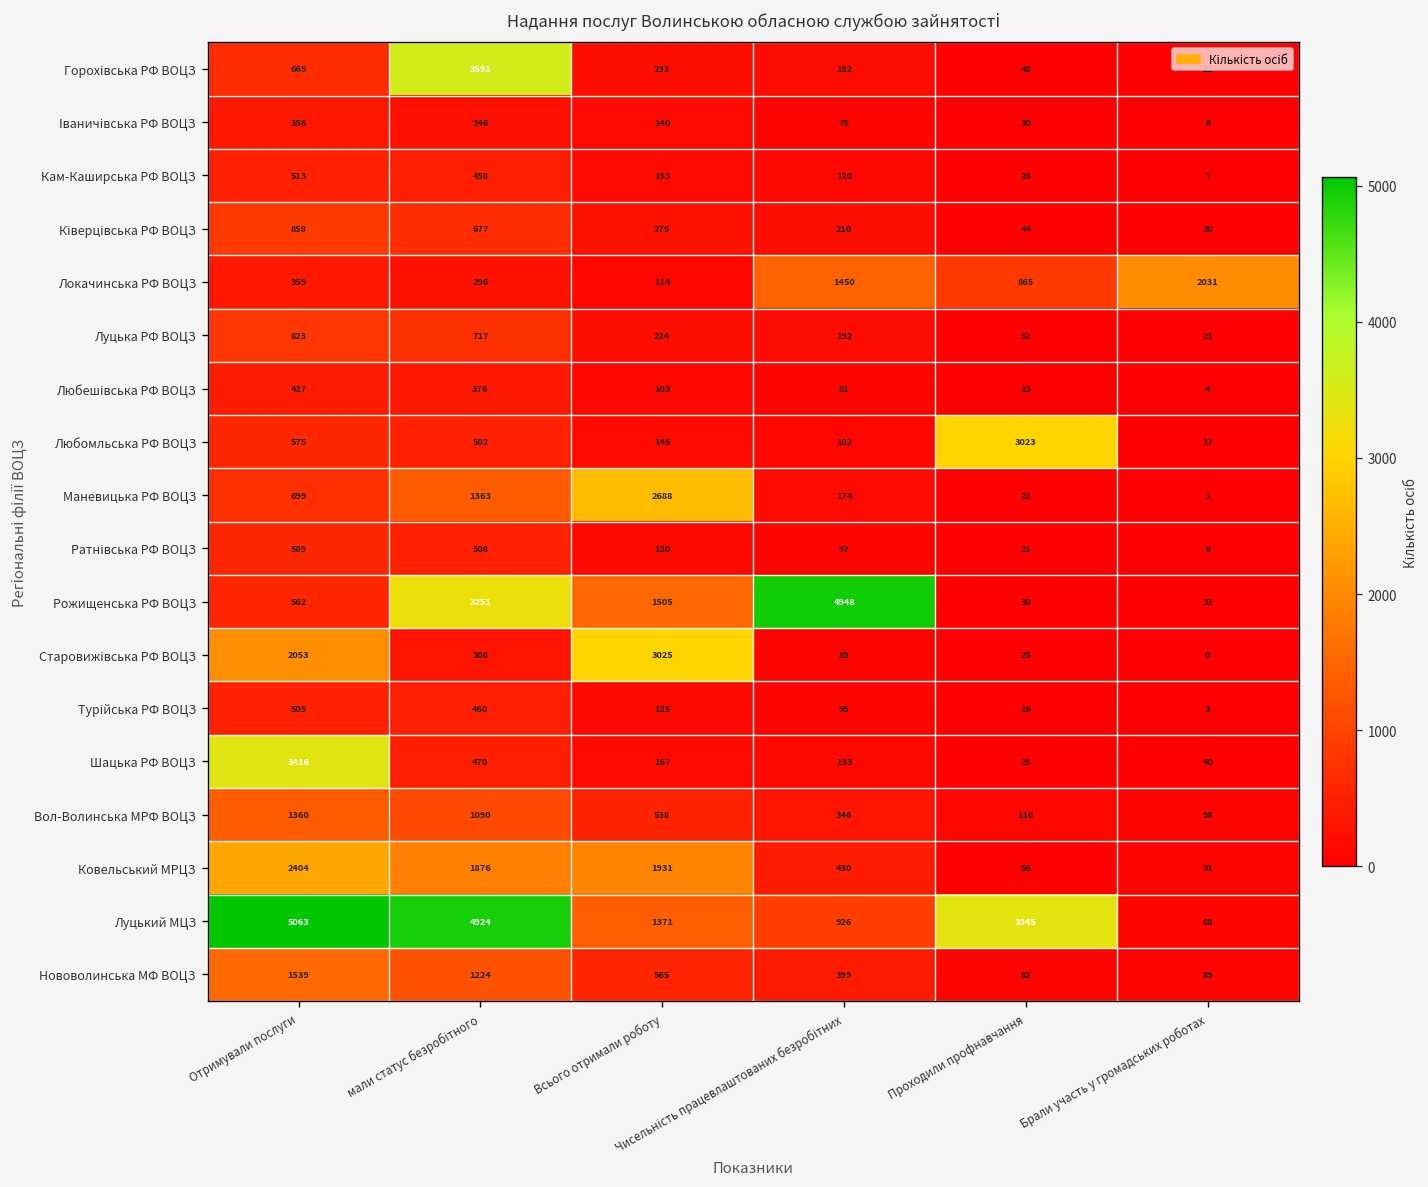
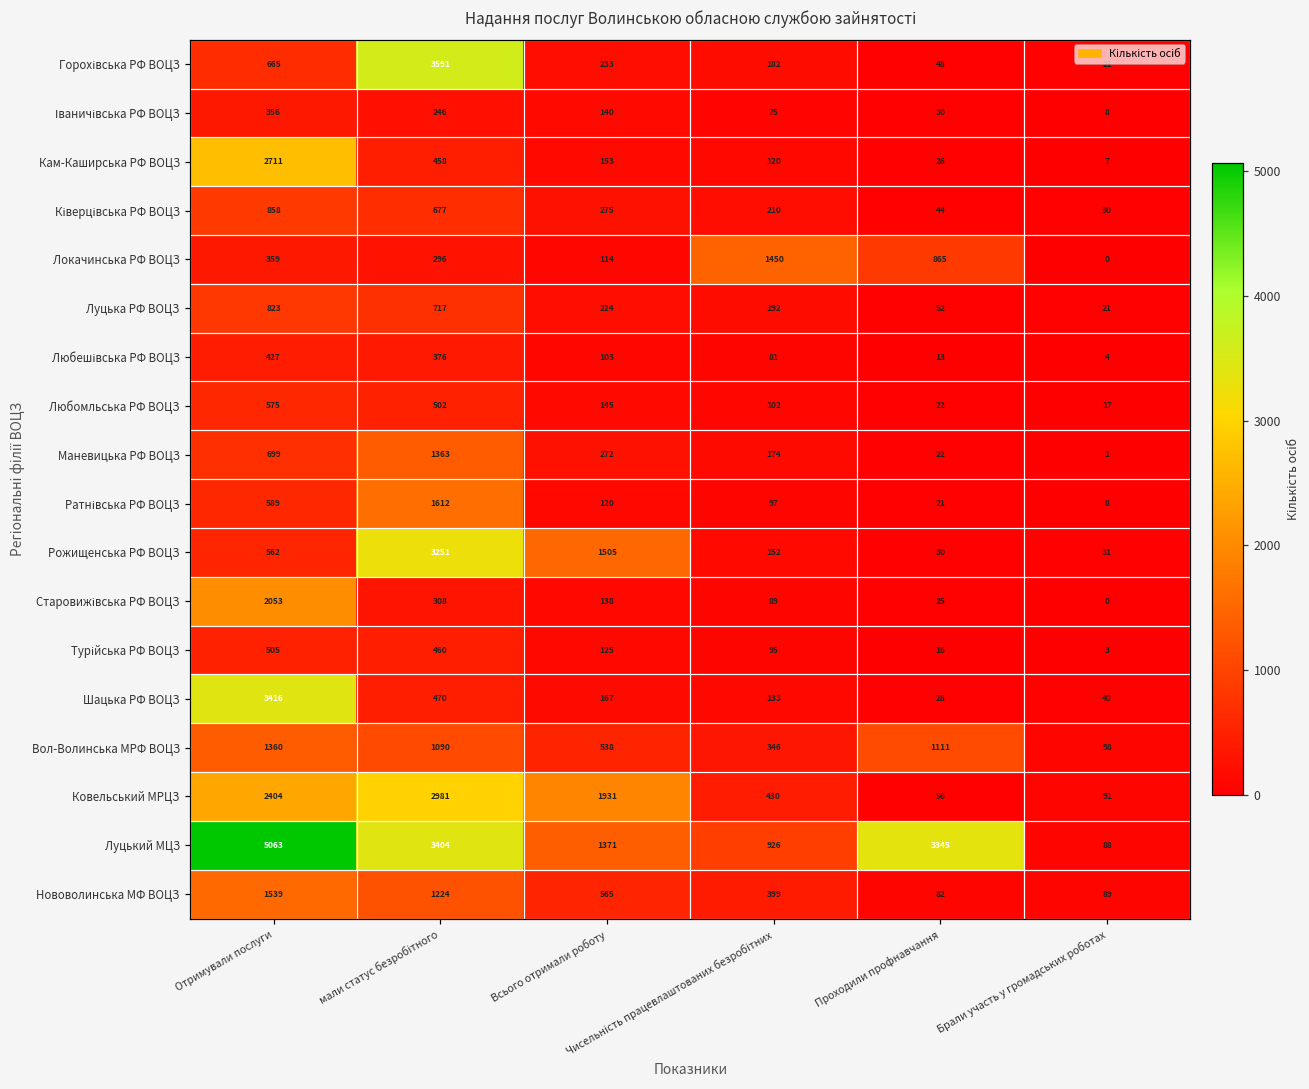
  {
    "Горохівська РФ ВОЦЗ": {
      "Отримували послуги": 665,
      "мали статус безробітного": 3591,
      "Всього отримали роботу": 233,
      "Чисельність працевлаштованих безробітних": 182,
      "Проходили профнавчання": 48
    },
    "Іваничівська РФ ВОЦЗ": {
      "Отримували послуги": 356,
      "мали статус безробітного": 246,
      "Всього отримали роботу": 140,
      "Чисельність працевлаштованих безробітних": 75,
      "Проходили профнавчання": 30,
      "Брали участь у громадських роботах": 8
    },
    "Кам-Каширська РФ ВОЦЗ": {
-     "Отримували послуги": 513,
+     "Отримували послуги": 2711,
      "мали статус безробітного": 458,
      "Всього отримали роботу": 153,
      "Чисельність працевлаштованих безробітних": 120,
      "Проходили профнавчання": 26,
      "Брали участь у громадських роботах": 7
    },
    "Ківерцівська РФ ВОЦЗ": {
      "Отримували послуги": 858,
      "мали статус безробітного": 677,
      "Всього отримали роботу": 275,
      "Чисельність працевлаштованих безробітних": 210,
      "Проходили профнавчання": 44,
      "Брали участь у громадських роботах": 30
    },
    "Локачинська РФ ВОЦЗ": {
      "Отримували послуги": 359,
      "мали статус безробітного": 296,
      "Всього отримали роботу": 114,
      "Чисельність працевлаштованих безробітних": 1450,
      "Проходили профнавчання": 865,
-     "Брали участь у громадських роботах": 2031
+     "Брали участь у громадських роботах": 0
    },
    "Луцька РФ ВОЦЗ": {
      "Отримували послуги": 823,
      "мали статус безробітного": 717,
      "Всього отримали роботу": 224,
      "Чисельність працевлаштованих безробітних": 192,
      "Проходили профнавчання": 52,
      "Брали участь у громадських роботах": 21
    },
    "Любешівська РФ ВОЦЗ": {
      "Отримували послуги": 427,
      "мали статус безробітного": 376,
      "Всього отримали роботу": 103,
      "Чисельність працевлаштованих безробітних": 81,
      "Проходили профнавчання": 13,
      "Брали участь у громадських роботах": 4
    },
    "Любомльська РФ ВОЦЗ": {
      "Отримували послуги": 575,
      "мали статус безробітного": 502,
      "Всього отримали роботу": 145,
      "Чисельність працевлаштованих безробітних": 102,
-     "Проходили профнавчання": 3023,
+     "Проходили профнавчання": 22,
      "Брали участь у громадських роботах": 17
    },
    "Маневицька РФ ВОЦЗ": {
      "Отримували послуги": 699,
      "мали статус безробітного": 1363,
-     "Всього отримали роботу": 2688,
+     "Всього отримали роботу": 272,
      "Чисельність працевлаштованих безробітних": 174,
      "Проходили профнавчання": 22,
      "Брали участь у громадських роботах": 1
    },
    "Ратнівська РФ ВОЦЗ": {
      "Отримували послуги": 589,
-     "мали статус безробітного": 508,
+     "мали статус безробітного": 1612,
      "Всього отримали роботу": 120,
      "Чисельність працевлаштованих безробітних": 97,
      "Проходили профнавчання": 21,
      "Брали участь у громадських роботах": 8
    },
    "Рожищенська РФ ВОЦЗ": {
      "Отримували послуги": 562,
      "мали статус безробітного": 3251,
      "Всього отримали роботу": 1505,
-     "Чисельність працевлаштованих безробітних": 4948,
+     "Чисельність працевлаштованих безробітних": 152,
      "Проходили профнавчання": 30,
      "Брали участь у громадських роботах": 31
    },
    "Старовижівська РФ ВОЦЗ": {
      "Отримували послуги": 2053,
      "мали статус безробітного": 308,
-     "Всього отримали роботу": 3025,
+     "Всього отримали роботу": 138,
      "Чисельність працевлаштованих безробітних": 89,
      "Проходили профнавчання": 25,
      "Брали участь у громадських роботах": 0
    },
    "Турійська РФ ВОЦЗ": {
      "Отримували послуги": 505,
      "мали статус безробітного": 460,
      "Всього отримали роботу": 125,
      "Чисельність працевлаштованих безробітних": 95,
      "Проходили профнавчання": 16,
      "Брали участь у громадських роботах": 3
    },
    "Шацька РФ ВОЦЗ": {
      "Отримували послуги": 3416,
      "мали статус безробітного": 470,
      "Всього отримали роботу": 167,
      "Чисельність працевлаштованих безробітних": 133,
      "Проходили профнавчання": 28,
      "Брали участь у громадських роботах": 40
    },
    "Вол-Волинська МРФ ВОЦЗ": {
      "Отримували послуги": 1360,
      "мали статус безробітного": 1090,
      "Всього отримали роботу": 538,
      "Чисельність працевлаштованих безробітних": 346,
-     "Проходили профнавчання": 110,
+     "Проходили профнавчання": 1111,
      "Брали участь у громадських роботах": 98
    },
    "Ковельський МРЦЗ": {
      "Отримували послуги": 2404,
-     "мали статус безробітного": 1876,
+     "мали статус безробітного": 2981,
      "Всього отримали роботу": 1931,
      "Чисельність працевлаштованих безробітних": 430,
      "Проходили профнавчання": 56,
      "Брали участь у громадських роботах": 91
    },
    "Луцький МЦЗ": {
      "Отримували послуги": 5063,
-     "мали статус безробітного": 4924,
+     "мали статус безробітного": 3404,
      "Всього отримали роботу": 1371,
      "Чисельність працевлаштованих безробітних": 926,
      "Проходили профнавчання": 3345,
      "Брали участь у громадських роботах": 88
    },
    "Нововолинська МФ ВОЦЗ": {
      "Отримували послуги": 1539,
      "мали статус безробітного": 1224,
      "Всього отримали роботу": 565,
      "Чисельність працевлаштованих безробітних": 399,
      "Проходили профнавчання": 82,
      "Брали участь у громадських роботах": 89
    }
  }
